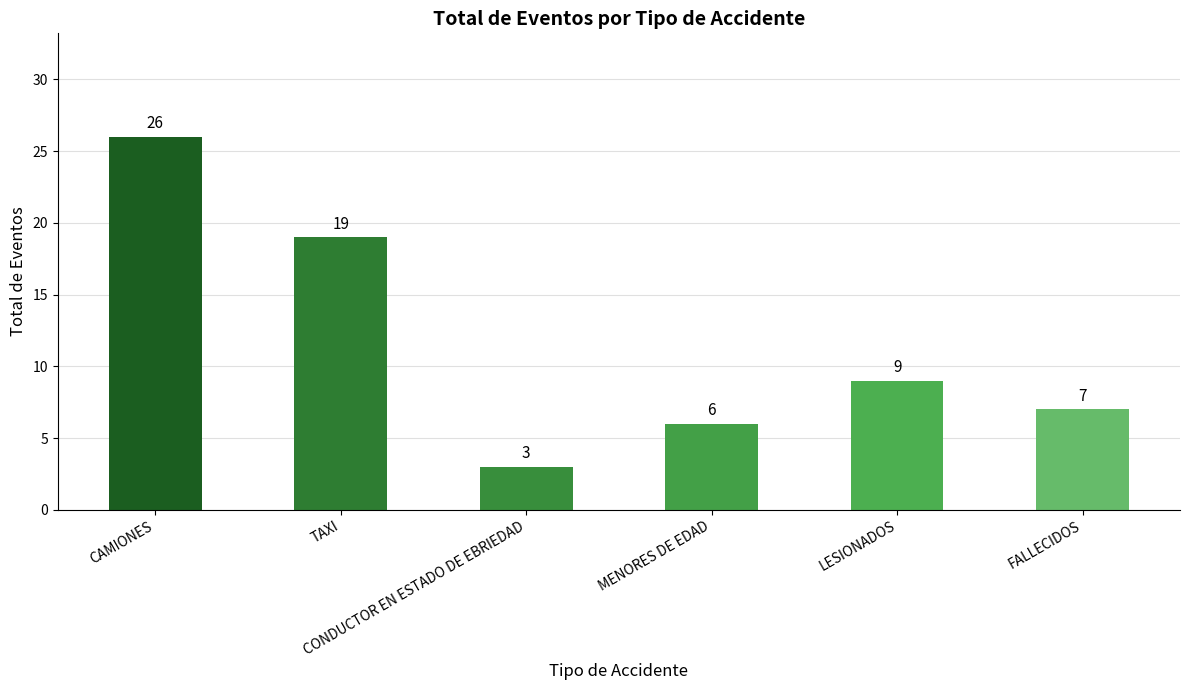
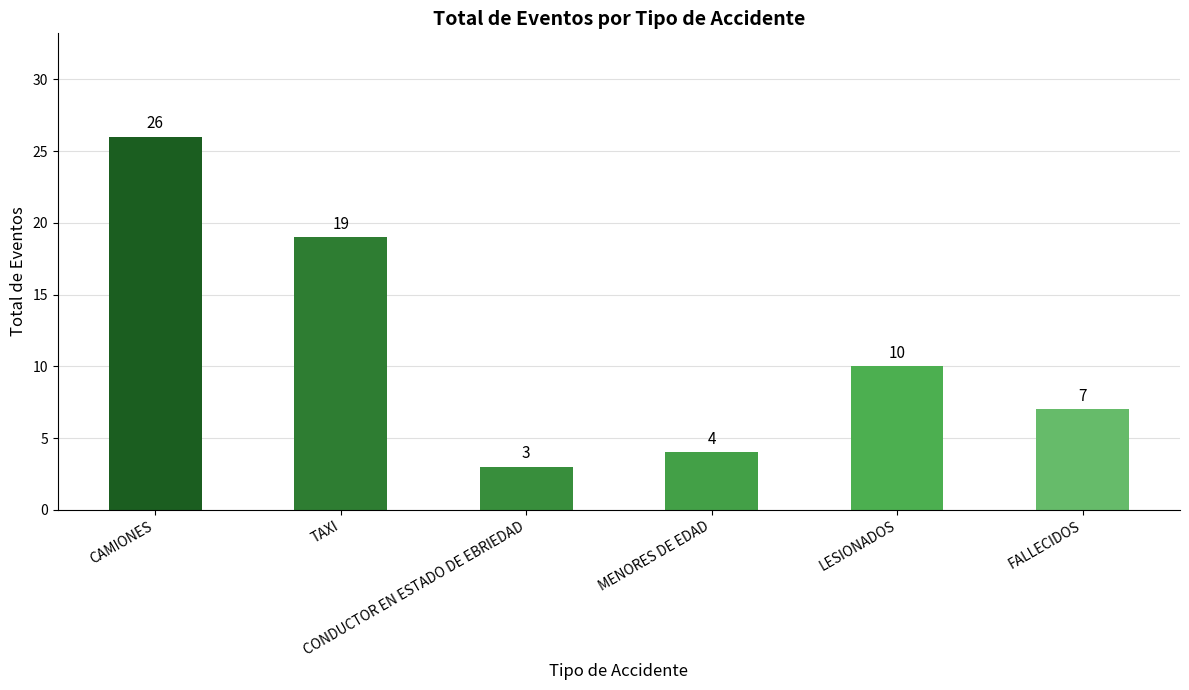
  {
    "CAMIONES": 26,
    "TAXI": 19,
    "CONDUCTOR EN ESTADO DE EBRIEDAD": 3,
-   "MENORES DE EDAD": 6,
-   "LESIONADOS": 9,
+   "MENORES DE EDAD": 4,
+   "LESIONADOS": 10,
    "FALLECIDOS": 7
  }
